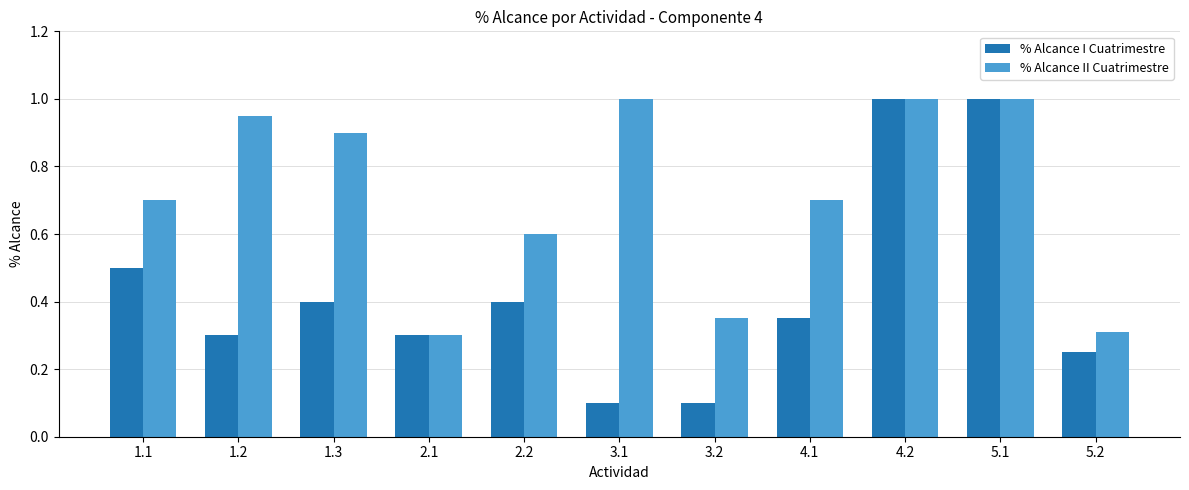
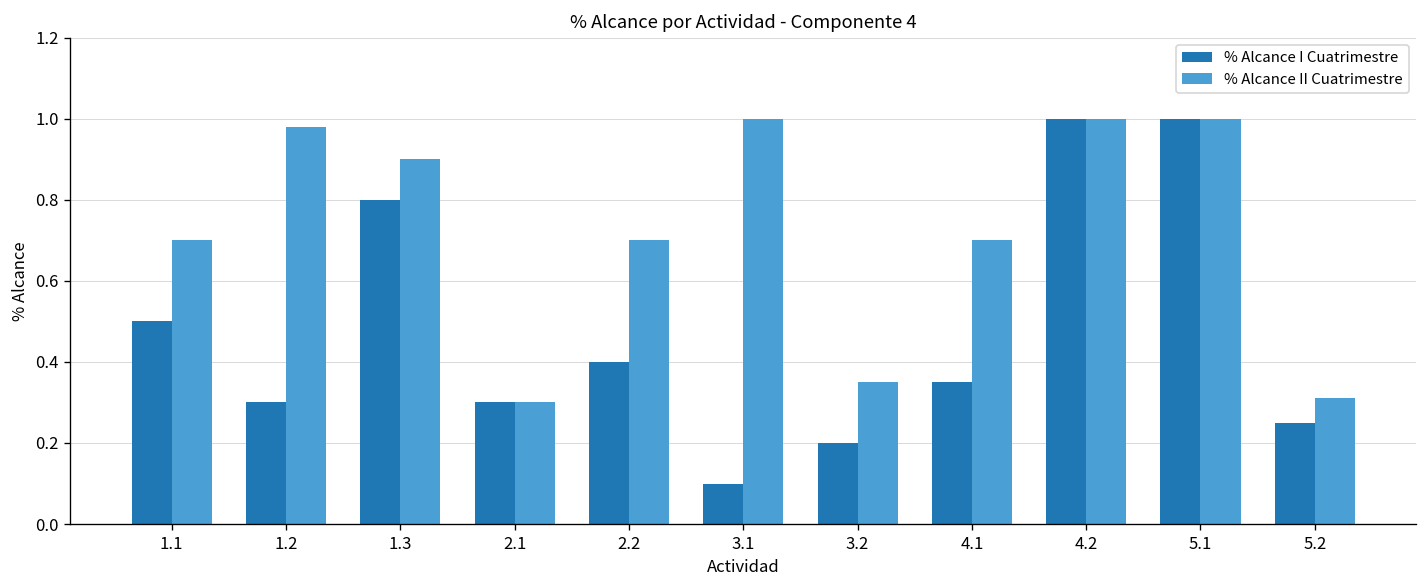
  {
    "% Alcance I Cuatrimestre": {
      "1.1": 0.5,
      "1.2": 0.3,
-     "1.3": 0.4,
+     "1.3": 0.8,
      "2.1": 0.3,
      "2.2": 0.4,
      "3.1": 0.1,
-     "3.2": 0.1,
+     "3.2": 0.2,
      "4.1": 0.35,
      "4.2": 1.0,
      "5.1": 1.0,
      "5.2": 0.25
    },
    "% Alcance II Cuatrimestre": {
      "1.1": 0.70,
-     "1.2": 0.95,
+     "1.2": 0.98,
      "1.3": 0.90,
      "2.1": 0.30,
-     "2.2": 0.6,
+     "2.2": 0.7,
      "3.1": 1.00,
      "3.2": 0.35,
      "4.1": 0.70,
      "4.2": 1.00,
      "5.1": 1.00,
      "5.2": 0.31
    }
  }
